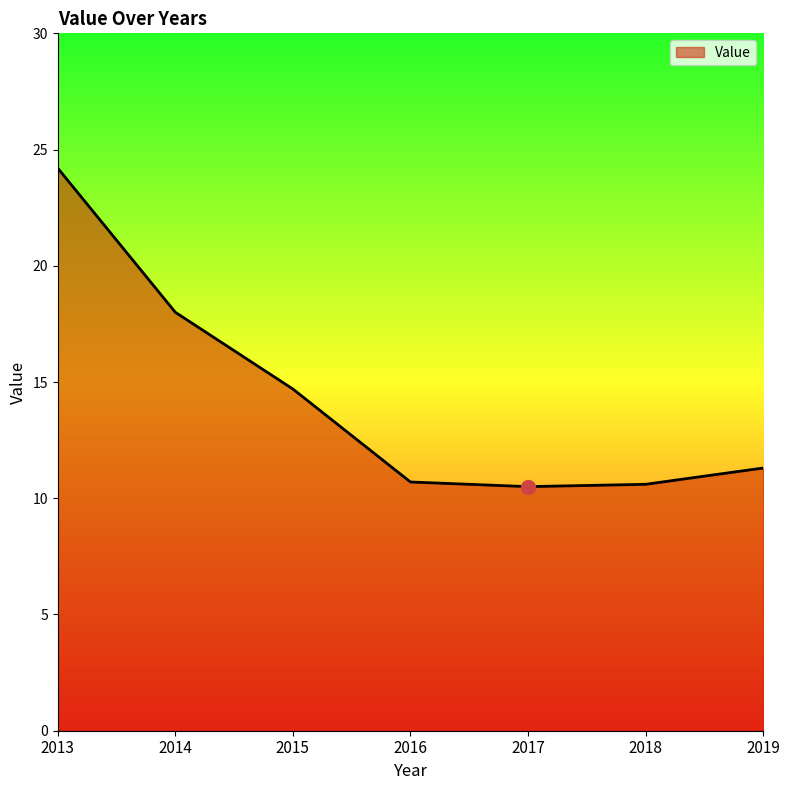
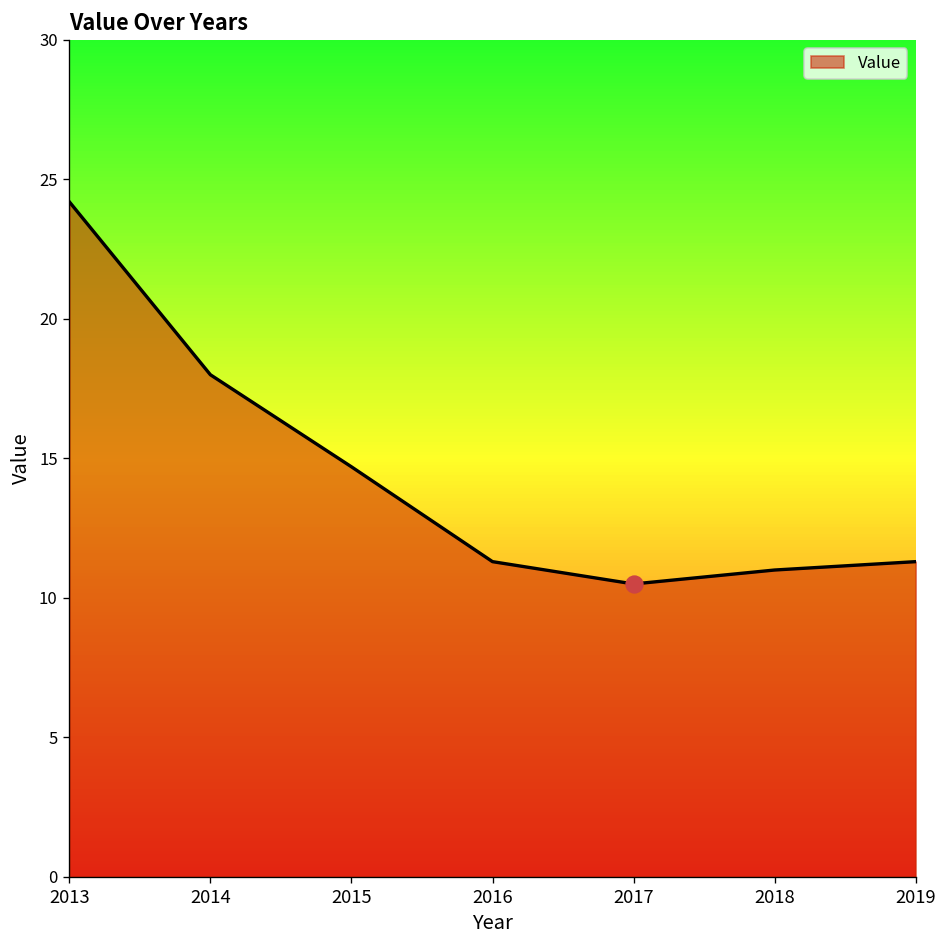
  {
    "Value": {
      "2013": 24.2,
      "2014": 18.0,
      "2015": 14.7,
-     "2016": 10.7,
-     "2018": 10.6,
+     "2016": 11.3,
+     "2018": 11.0,
      "2019": 11.3
    }
  }
